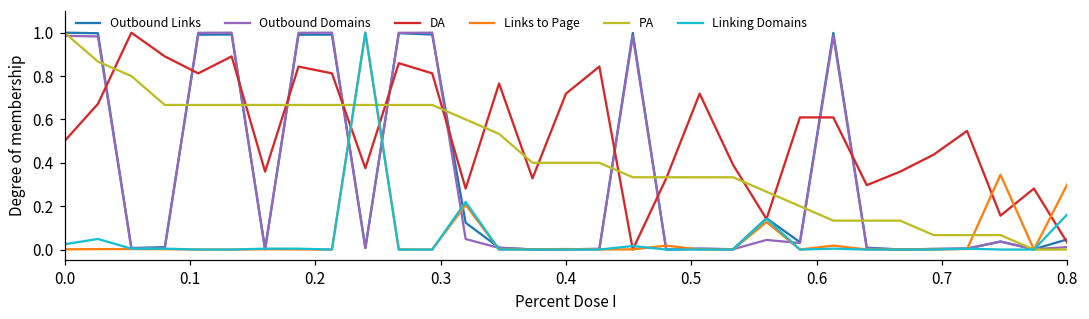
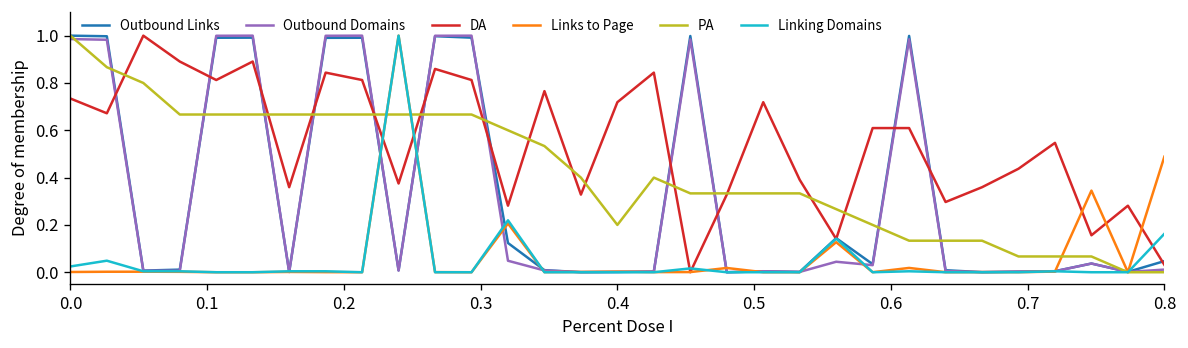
  {
    "DA": {
-     "0.0": 0.50,
+     "0.0": 0.73,
      "0.4": 0.72,
      "0.8": 0.03
    },
    "Links to Page": {
      "0.0": 0.00,
-     "0.8": 0.30
+     "0.8": 0.49
    },
    "PA": {
-     "0.4": 0.40
+     "0.4": 0.20
    }
  }
